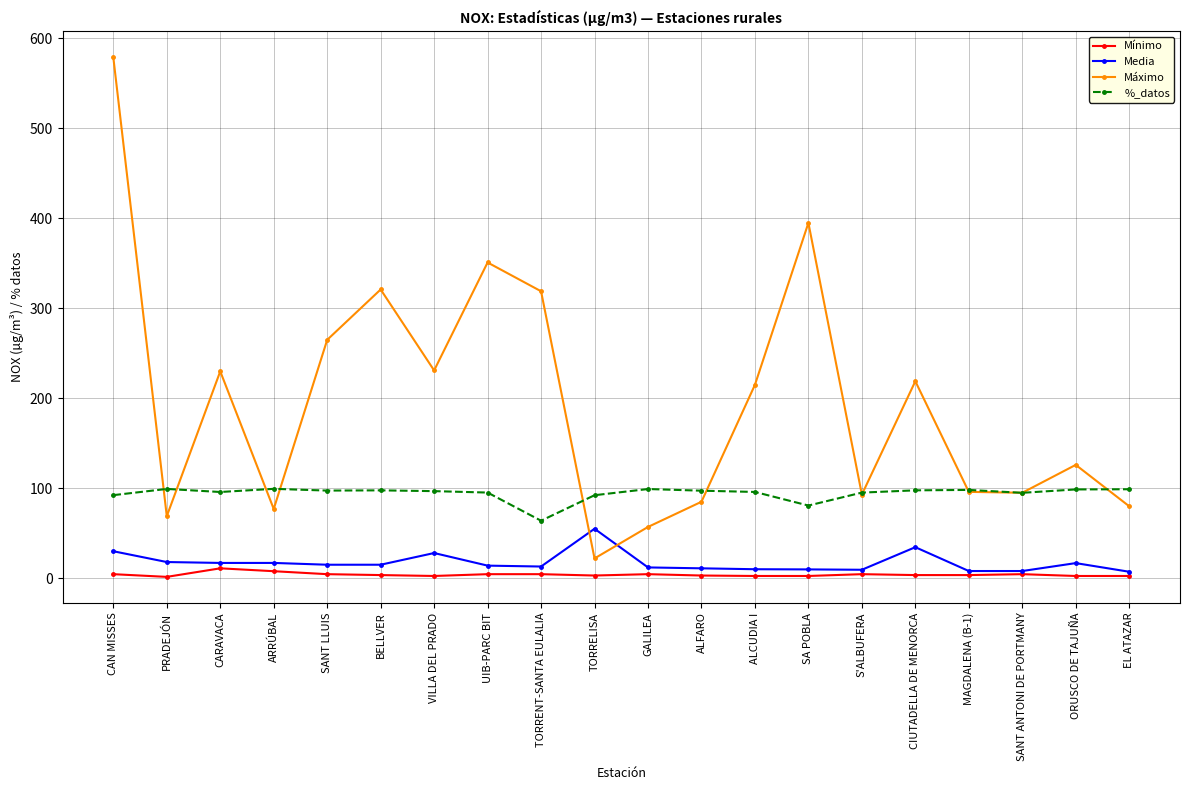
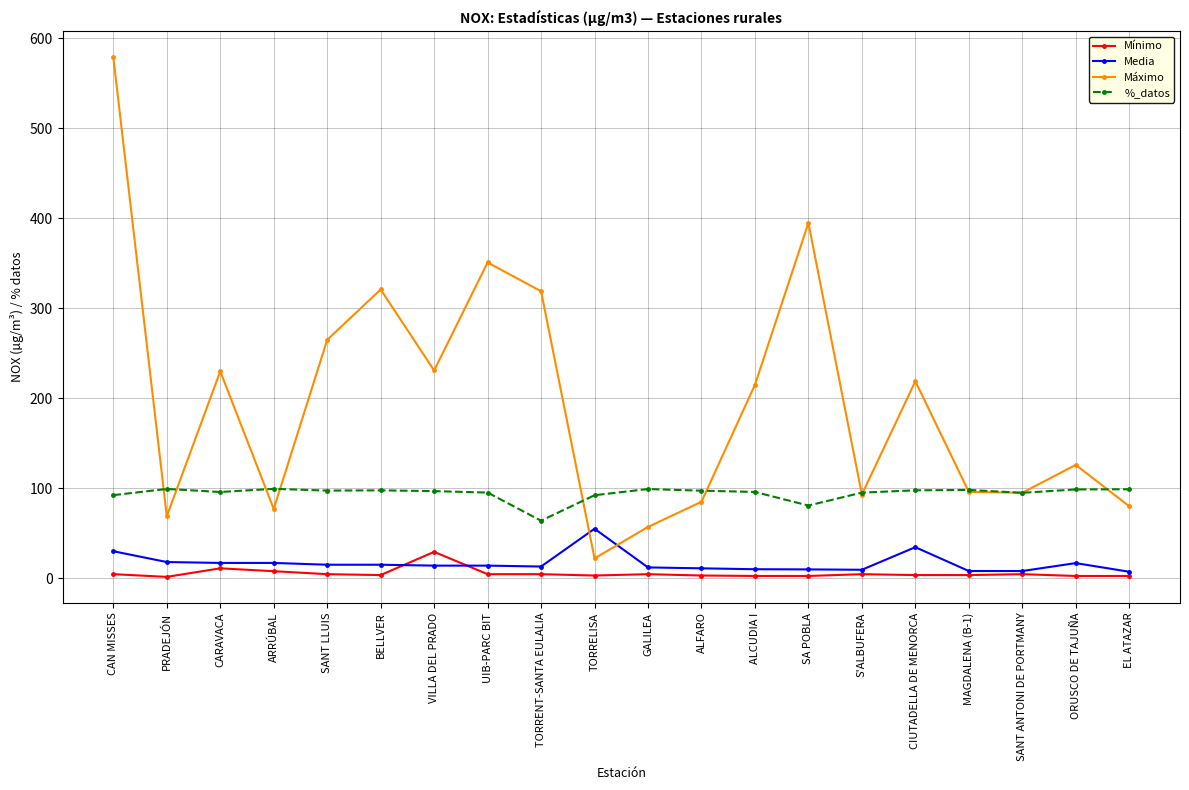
  {
    "Mínimo": {
      "CAN MISSES": 0,
      "PRADEJÓN": 0,
      "CARAVACA": 10,
      "ARRÚBAL": 10,
      "SANT LLUIS": 0,
      "BELLVER": 0,
-     "VILLA DEL PRADO": 0,
+     "VILLA DEL PRADO": 30,
      "UIB-PARC BIT": 0,
      "TORRENT-SANTA EULALIA": 0,
      "TORRELISA": 0,
      "GALILEA": 0,
      "ALFARO": 0,
      "ALCUDIA I": 0,
      "SA POBLA": 0,
      "S'ALBUFERA": 0,
      "CIUTADELLA DE MENORCA": 0,
      "MAGDALENA (B-1)": 0,
      "SANT ANTONI DE PORTMANY": 0,
      "ORUSCO DE TAJUÑA": 0,
      "EL ATAZAR": 0
    },
    "Media": {
      "CAN MISSES": 30,
      "PRADEJÓN": 20,
      "CARAVACA": 20,
      "ARRÚBAL": 20,
      "SANT LLUIS": 20,
      "BELLVER": 20,
-     "VILLA DEL PRADO": 30,
+     "VILLA DEL PRADO": 10,
      "UIB-PARC BIT": 10,
      "TORRENT-SANTA EULALIA": 10,
      "TORRELISA": 60,
      "GALILEA": 10,
      "ALFARO": 10,
      "ALCUDIA I": 10,
      "SA POBLA": 10,
      "S'ALBUFERA": 10,
      "CIUTADELLA DE MENORCA": 30,
      "MAGDALENA (B-1)": 10,
      "SANT ANTONI DE PORTMANY": 10,
      "ORUSCO DE TAJUÑA": 20,
      "EL ATAZAR": 10
    },
    "Máximo": {
      "CAN MISSES": 580,
      "PRADEJÓN": 70,
      "CARAVACA": 230,
      "ARRÚBAL": 80,
      "SANT LLUIS": 270,
      "BELLVER": 320,
      "VILLA DEL PRADO": 230,
      "UIB-PARC BIT": 350,
      "TORRENT-SANTA EULALIA": 320,
      "TORRELISA": 20,
      "GALILEA": 60,
      "ALFARO": 90,
      "ALCUDIA I": 220,
      "SA POBLA": 400,
      "CIUTADELLA DE MENORCA": 220,
      "ORUSCO DE TAJUÑA": 130,
      "EL ATAZAR": 80
    },
    "%_datos": {
      "CAN MISSES": 90,
      "PRADEJÓN": 100,
      "CARAVACA": 100,
      "ARRÚBAL": 100,
      "SANT LLUIS": 100,
      "BELLVER": 100,
      "VILLA DEL PRADO": 100,
      "UIB-PARC BIT": 100,
      "TORRENT-SANTA EULALIA": 60,
      "TORRELISA": 90,
      "GALILEA": 100,
      "ALFARO": 100,
      "ALCUDIA I": 100,
      "SA POBLA": 80,
      "CIUTADELLA DE MENORCA": 100,
      "ORUSCO DE TAJUÑA": 100,
      "EL ATAZAR": 100
    }
  }
